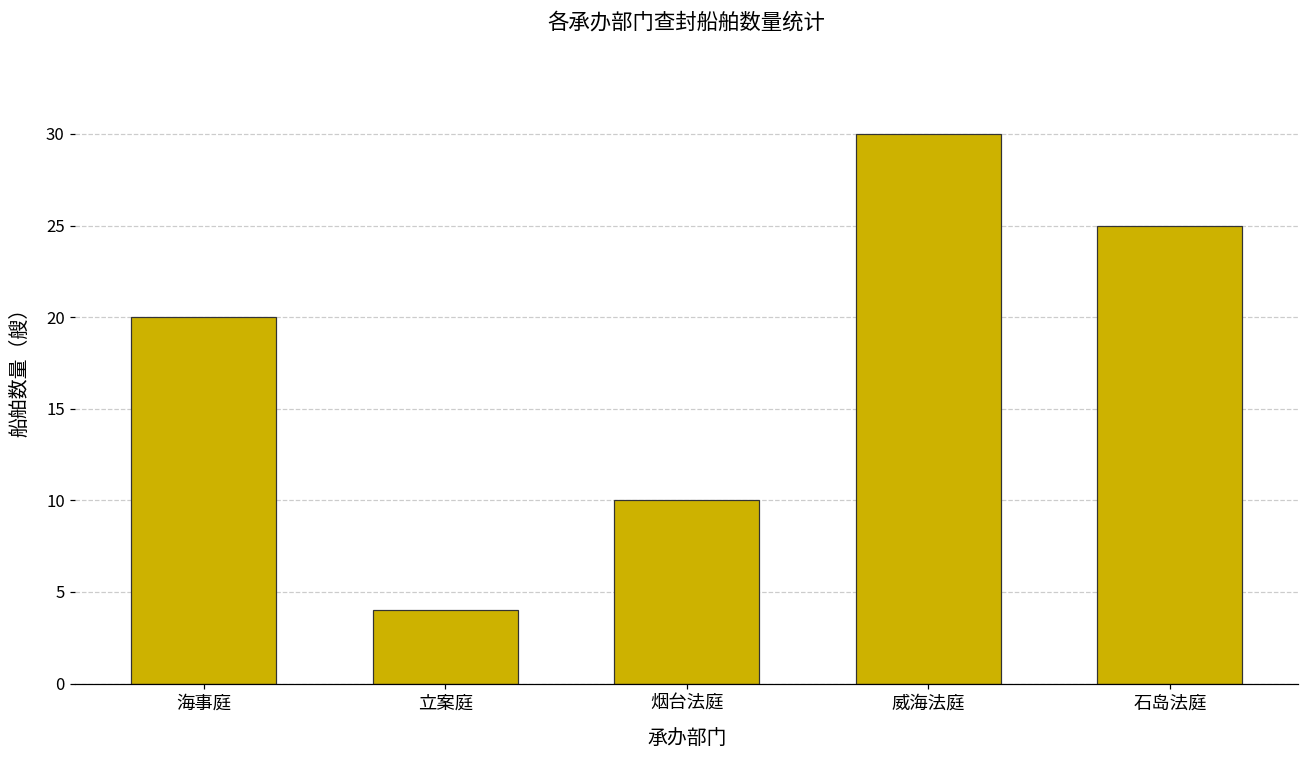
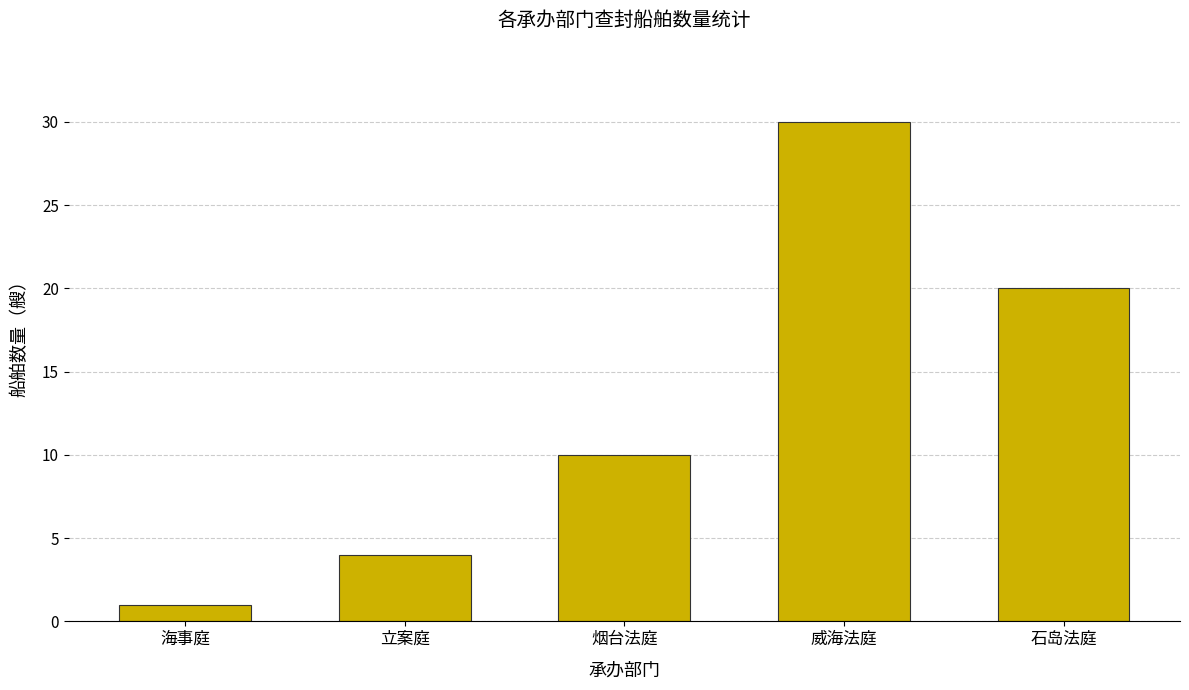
  {
-   "海事庭": 20,
+   "海事庭": 1,
    "立案庭": 4,
    "烟台法庭": 10,
    "威海法庭": 30,
-   "石岛法庭": 25
+   "石岛法庭": 20
  }
